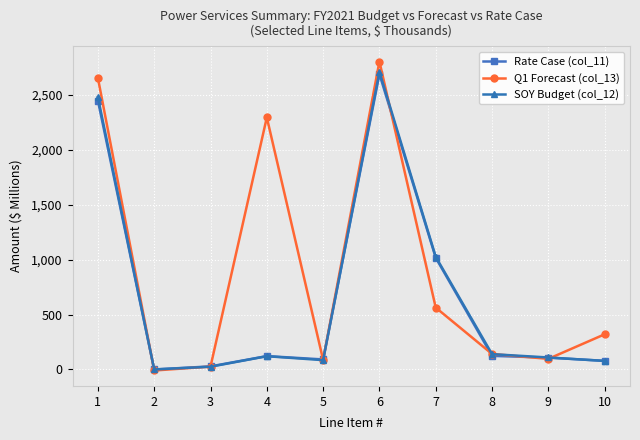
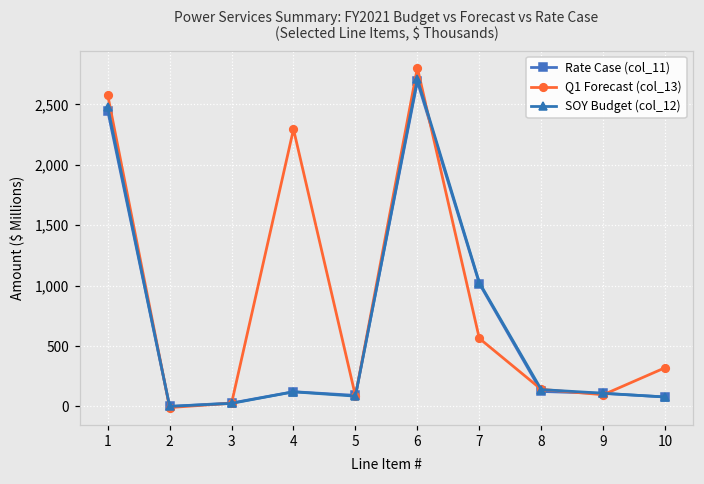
  {
    "Q1 Forecast (col_13)": {
-     "1": "2,660",
+     "1": "2,580",
      "4": "2,290",
      "6": "2,800",
      "7": "560",
      "10": "320"
    }
  }
